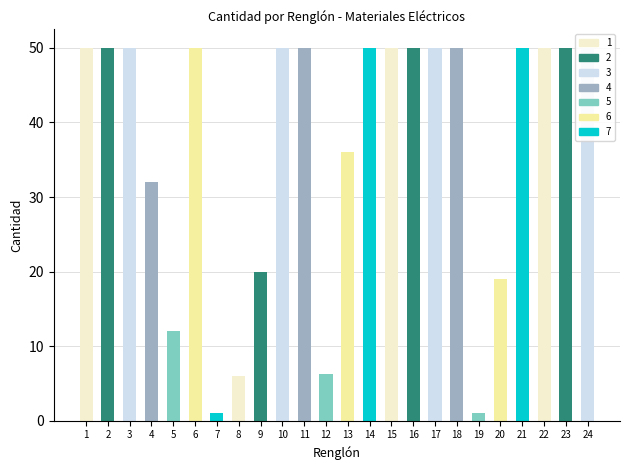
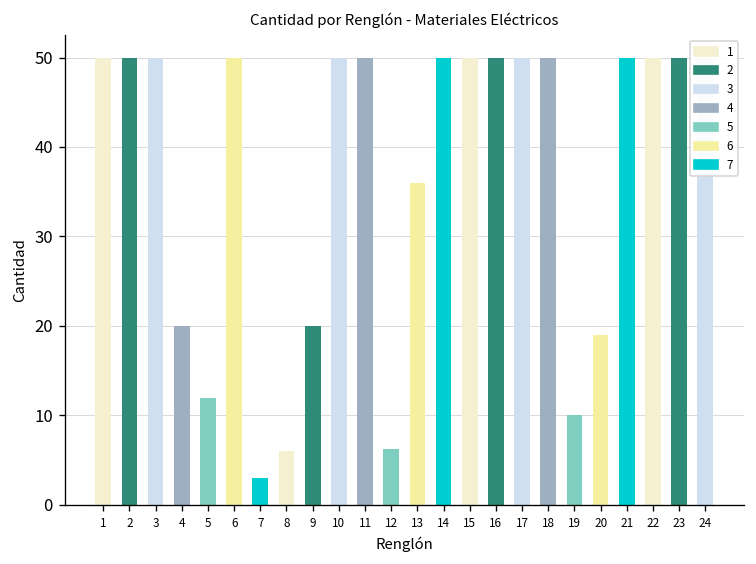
  {
    "1": 50,
    "2": 50,
    "3": 50,
-   "4": 32,
+   "4": 20,
    "5": 12,
    "6": 50,
-   "7": 1,
+   "7": 3,
    "8": 6,
    "9": 20,
    "10": 50,
    "11": 50,
    "12": 6,
    "13": 36,
    "14": 50,
    "15": 50,
    "16": 50,
    "17": 50,
    "18": 50,
-   "19": 1,
+   "19": 10,
    "20": 19,
    "21": 50,
    "22": 50,
    "23": 50
  }
